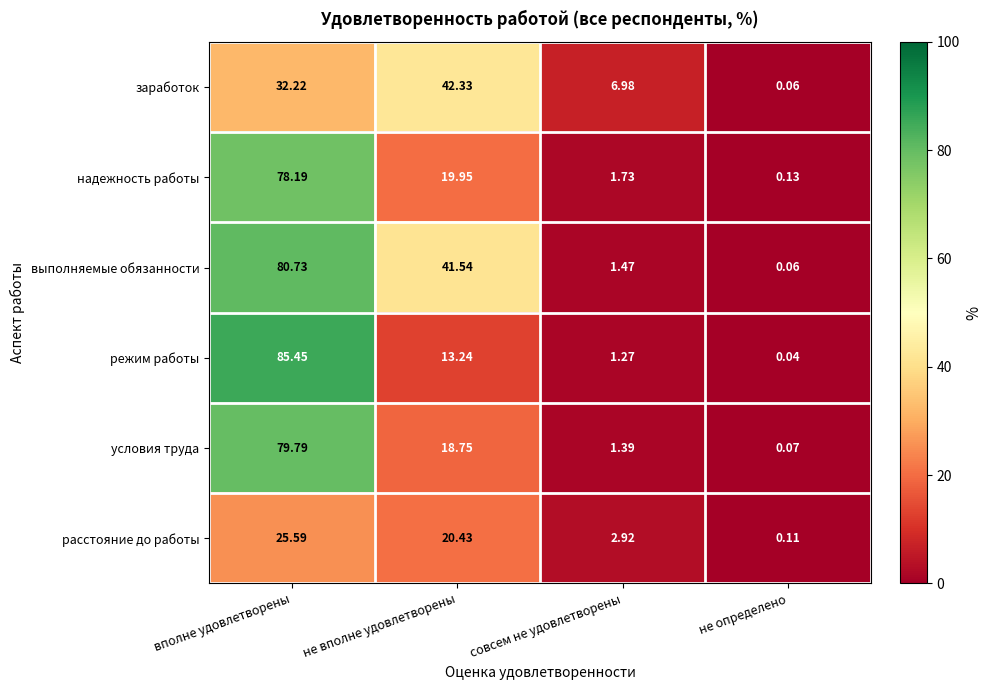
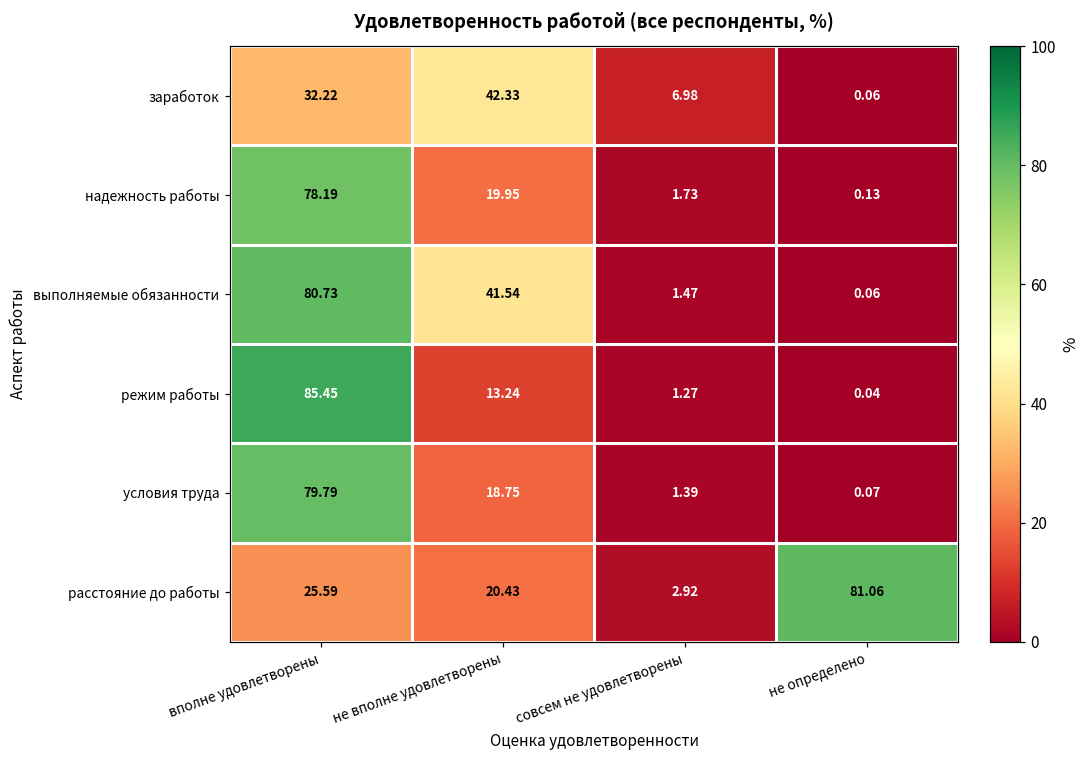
  {
    "заработок": {
      "вполне удовлетворены": 32.22,
      "не вполне удовлетворены": 42.33,
      "совсем не удовлетворены": 6.98,
      "не определено": 0.06
    },
    "надежность работы": {
      "вполне удовлетворены": 78.19,
      "не вполне удовлетворены": 19.95,
      "совсем не удовлетворены": 1.73,
      "не определено": 0.13
    },
    "выполняемые обязанности": {
      "вполне удовлетворены": 80.73,
      "не вполне удовлетворены": 41.54,
      "совсем не удовлетворены": 1.47,
      "не определено": 0.06
    },
    "режим работы": {
      "вполне удовлетворены": 85.45,
      "не вполне удовлетворены": 13.24,
      "совсем не удовлетворены": 1.27,
      "не определено": 0.04
    },
    "условия труда": {
      "вполне удовлетворены": 79.79,
      "не вполне удовлетворены": 18.75,
      "совсем не удовлетворены": 1.39,
      "не определено": 0.07
    },
    "расстояние до работы": {
      "вполне удовлетворены": 25.59,
      "не вполне удовлетворены": 20.43,
      "совсем не удовлетворены": 2.92,
-     "не определено": 0.11
+     "не определено": 81.06
    }
  }
